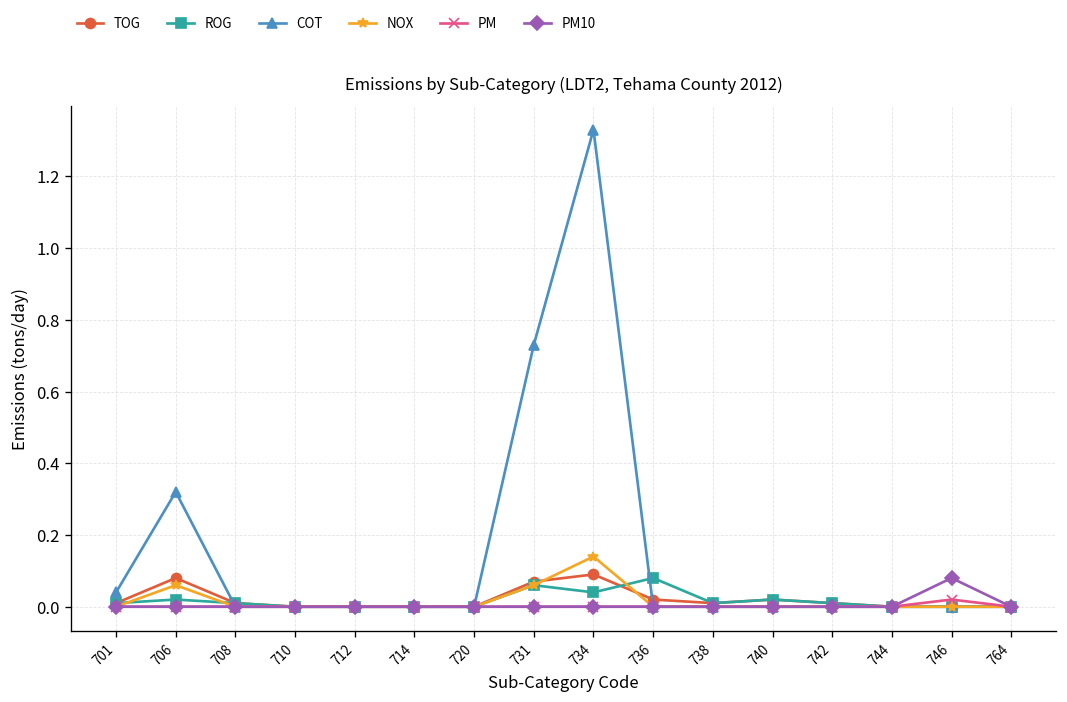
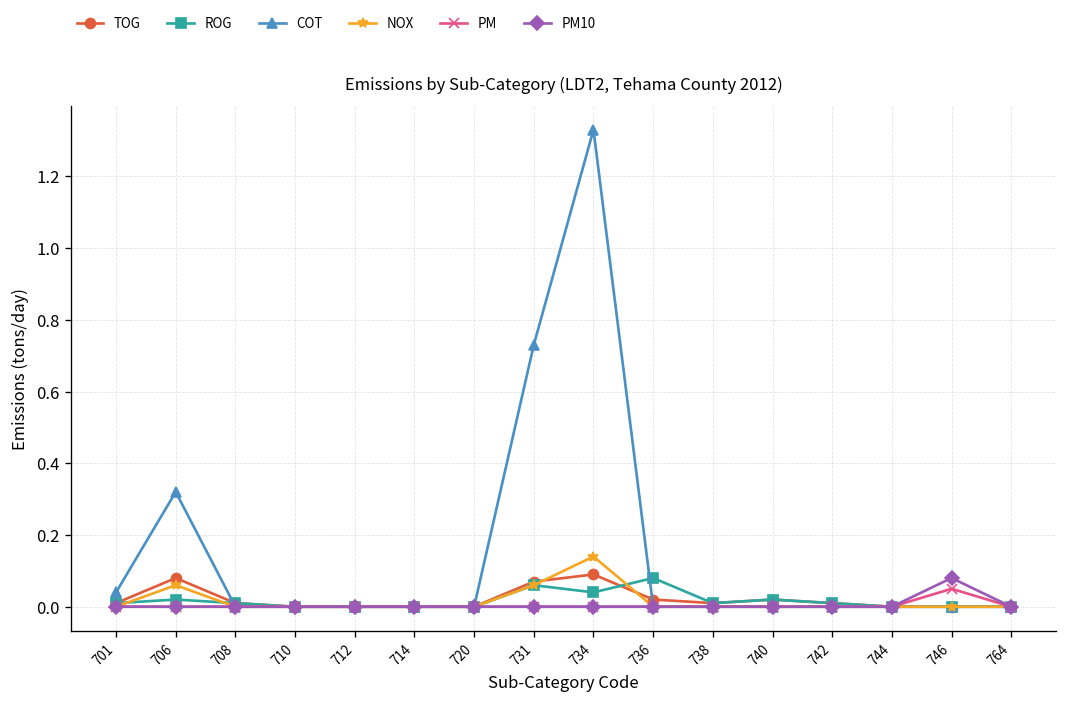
  {
    "TOG": {
      "706": 0.08,
      "731": 0.07,
      "734": 0.09,
      "736": 0.02
    },
    "NOX": {
      "706": 0.06,
      "734": 0.14
    },
    "PM": {
-     "746": 0.02
+     "746": 0.05
    },
    "PM10": {
      "746": 0.08
    }
  }
